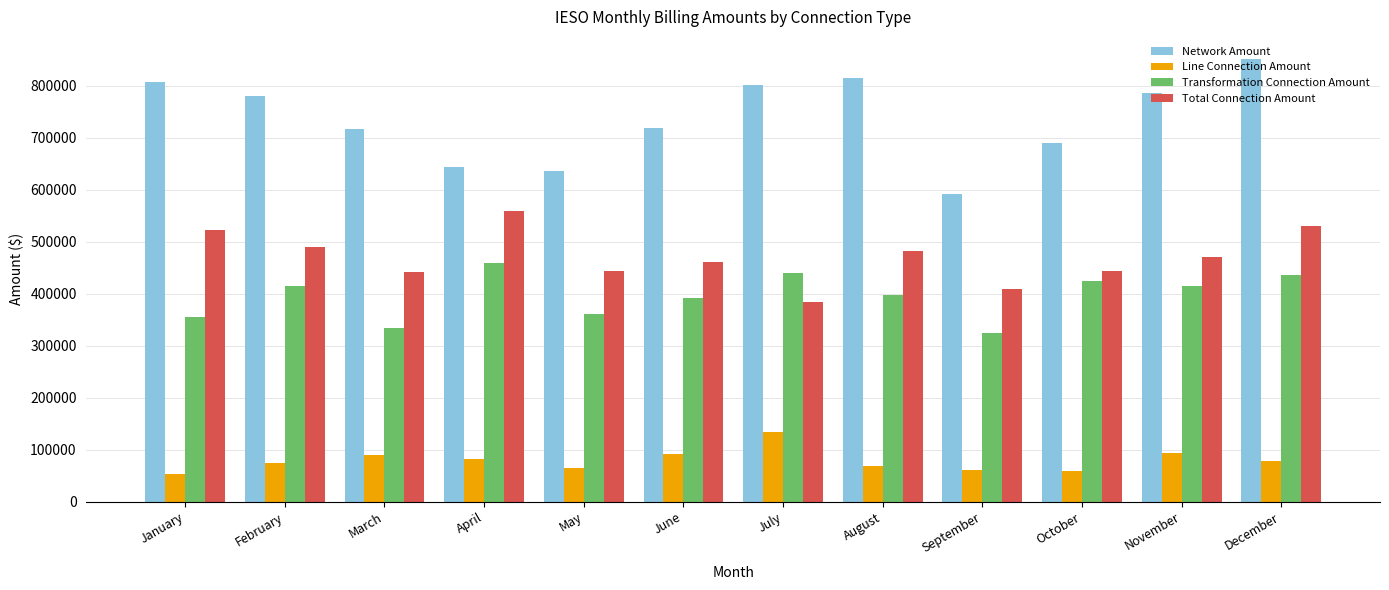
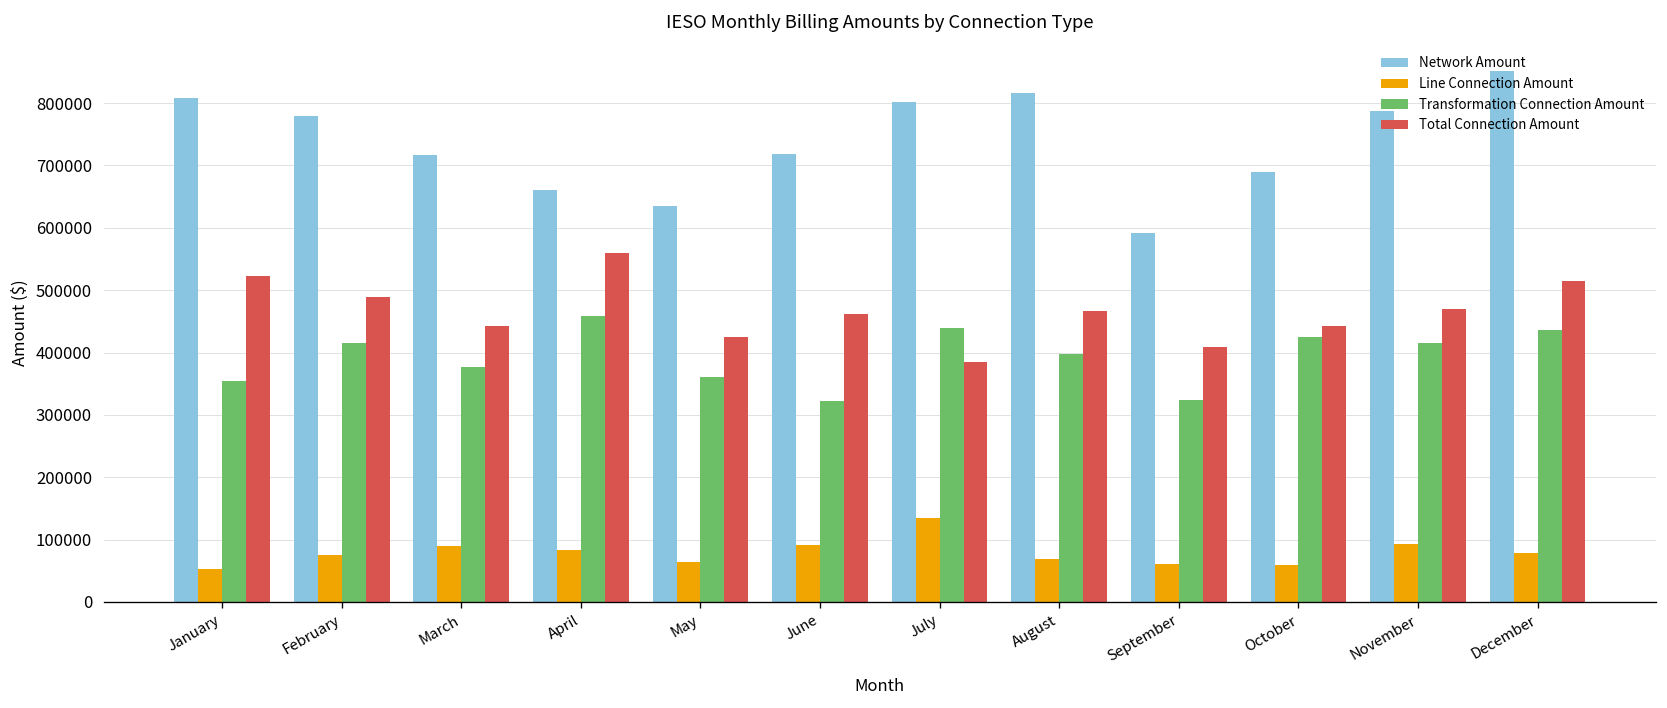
  {
    "Network Amount": {
      "January": 810000,
      "February": 780000,
      "March": 720000,
-     "April": 640000,
+     "April": 660000,
      "May": 640000,
      "June": 720000,
      "July": 800000,
      "August": 820000,
      "September": 590000,
      "October": 690000,
      "November": 790000,
      "December": 850000
    },
    "Line Connection Amount": {
      "January": 50000,
      "February": 70000,
      "March": 90000,
      "April": 80000,
      "May": 60000,
      "June": 90000,
      "July": 130000,
      "August": 70000,
      "September": 60000,
      "October": 60000,
      "November": 90000,
      "December": 80000
    },
    "Transformation Connection Amount": {
      "January": 350000,
      "February": 410000,
-     "March": 330000,
+     "March": 380000,
      "April": 460000,
      "May": 360000,
-     "June": 390000,
+     "June": 320000,
      "July": 440000,
      "August": 400000,
      "September": 320000,
      "October": 430000,
      "November": 420000,
      "December": 440000
    },
    "Total Connection Amount": {
      "January": 520000,
      "February": 490000,
      "March": 440000,
      "April": 560000,
-     "May": 440000,
+     "May": 430000,
      "June": 460000,
      "July": 380000,
-     "August": 480000,
+     "August": 470000,
      "September": 410000,
      "October": 440000,
      "November": 470000,
-     "December": 530000
+     "December": 520000
    }
  }
